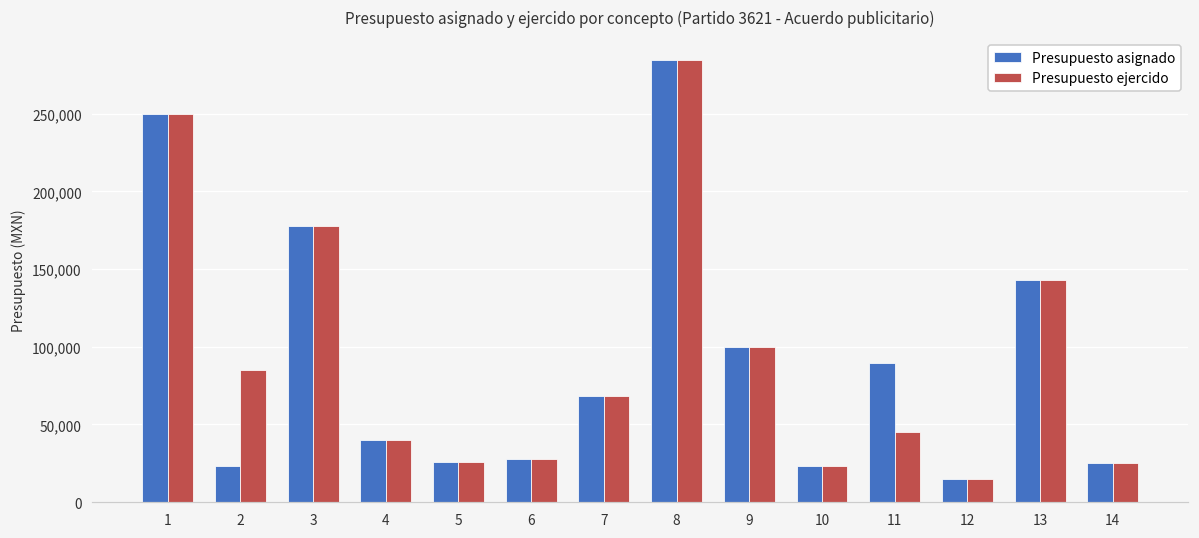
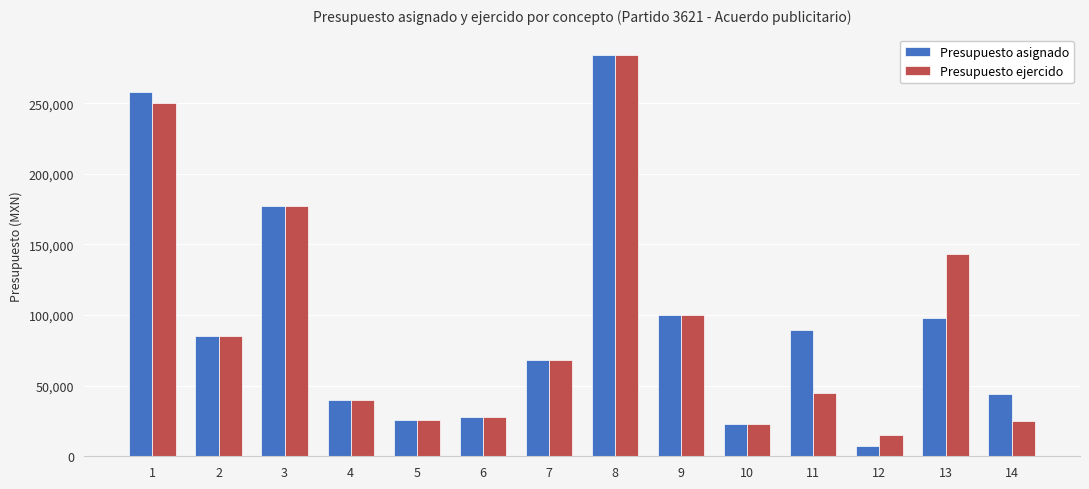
  {
    "Presupuesto asignado": {
-     "1": "250,000",
-     "2": "23,000",
+     "1": "258,000",
+     "2": "85,000",
      "3": "177,000",
      "4": "40,000",
      "5": "26,000",
      "6": "28,000",
      "7": "68,000",
      "8": "284,000",
      "9": "100,000",
      "10": "23,000",
      "11": "89,000",
-     "12": "15,000",
-     "13": "143,000",
-     "14": "25,000"
+     "12": "7,000",
+     "13": "98,000",
+     "14": "44,000"
    },
    "Presupuesto ejercido": {
      "1": "250,000",
      "2": "85,000",
      "3": "177,000",
      "4": "40,000",
      "5": "26,000",
      "6": "28,000",
      "7": "68,000",
      "8": "284,000",
      "9": "100,000",
      "10": "23,000",
      "11": "45,000",
      "12": "15,000",
      "13": "143,000",
      "14": "25,000"
    }
  }
